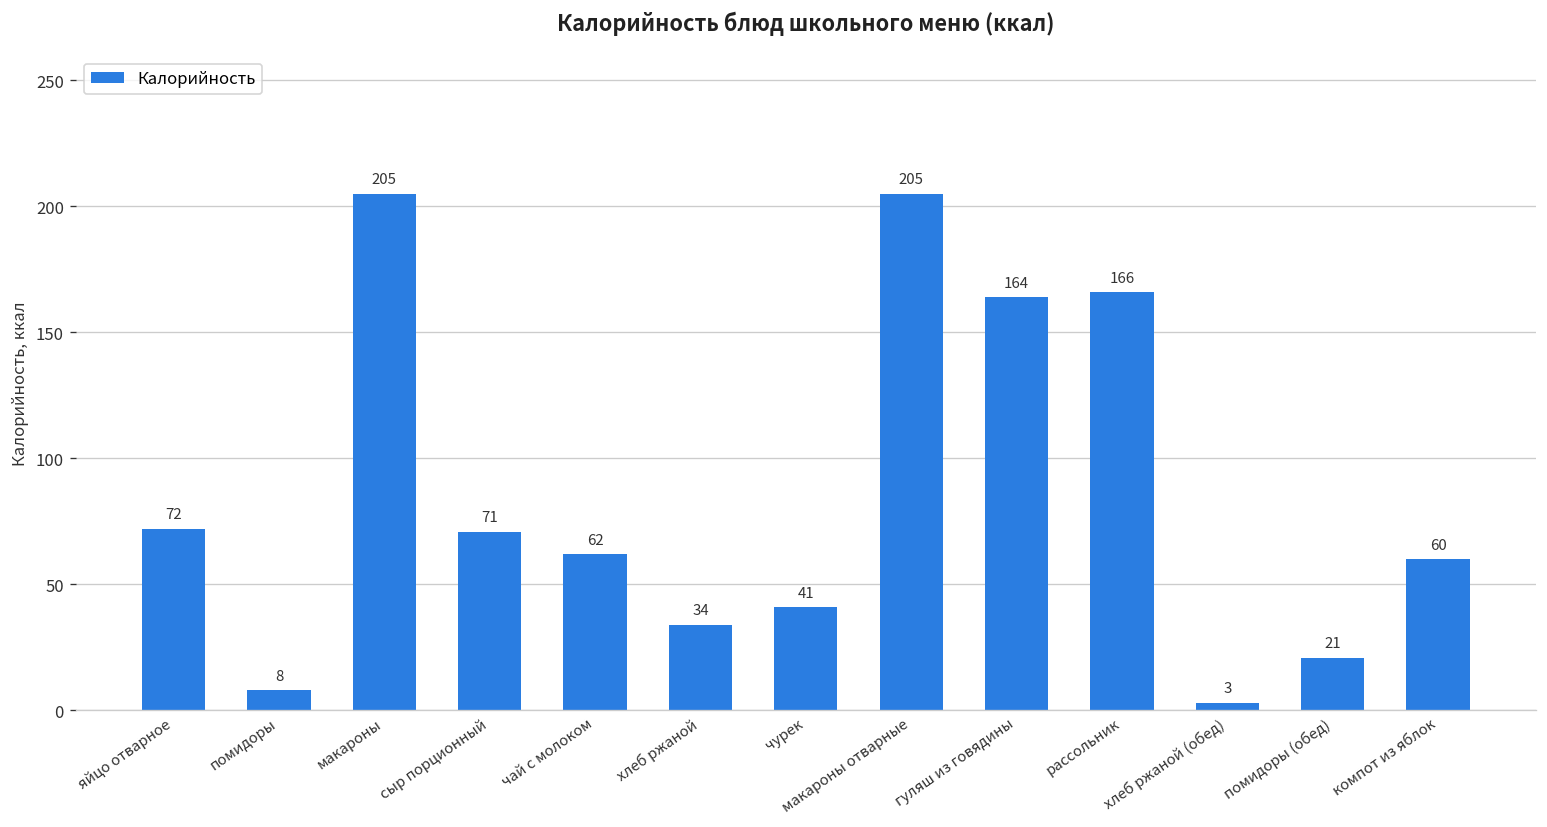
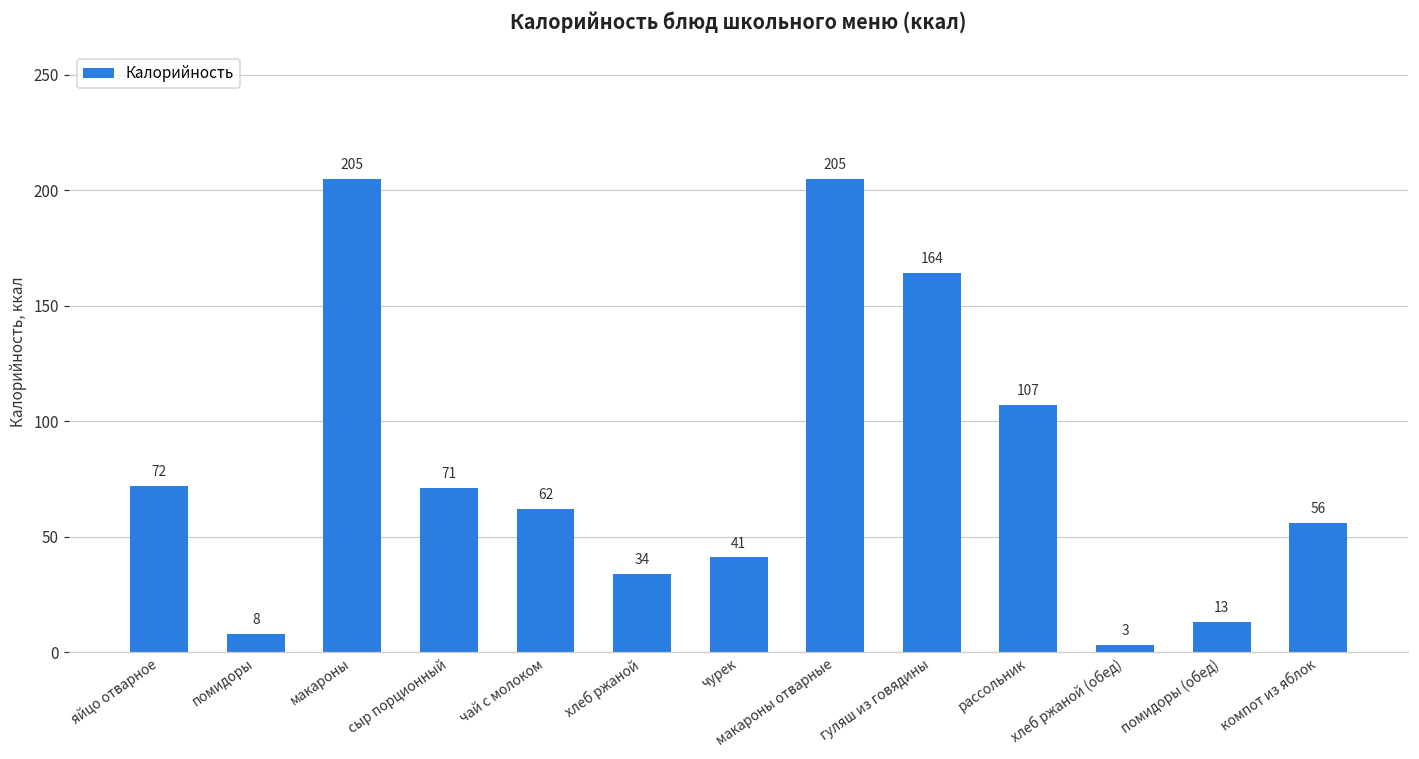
  {
    "яйцо отварное": 72,
    "помидоры": 8,
    "макароны": 205,
    "сыр порционный": 71,
    "чай с молоком": 62,
    "хлеб ржаной": 34,
    "чурек": 41,
    "макароны отварные": 205,
    "гуляш из говядины": 164,
-   "рассольник": 166,
+   "рассольник": 107,
    "хлеб ржаной (обед)": 3,
-   "помидоры (обед)": 21,
-   "компот из яблок": 60
+   "помидоры (обед)": 13,
+   "компот из яблок": 56
  }
